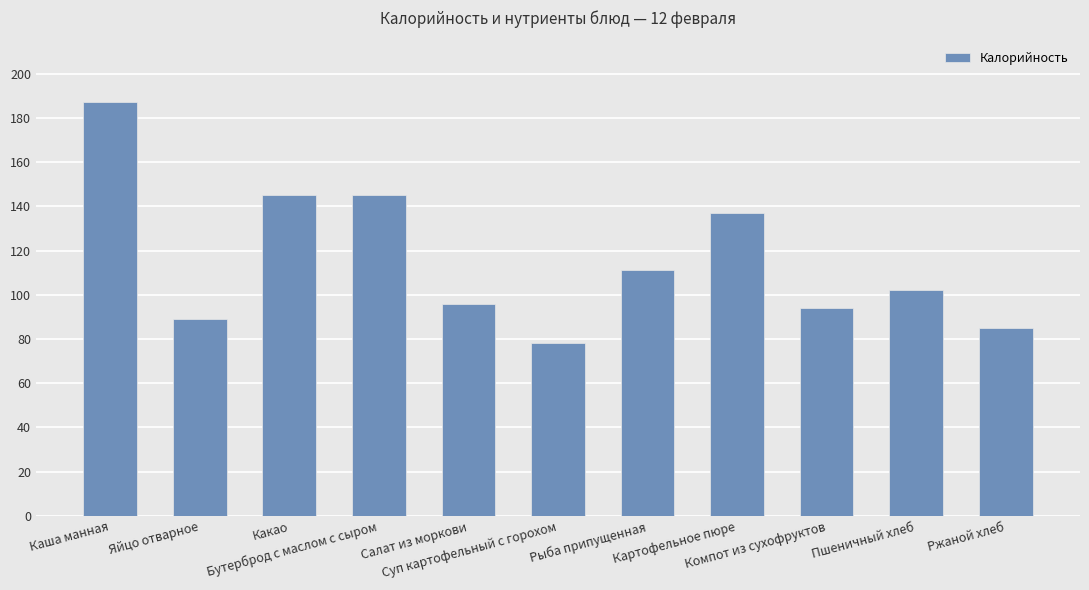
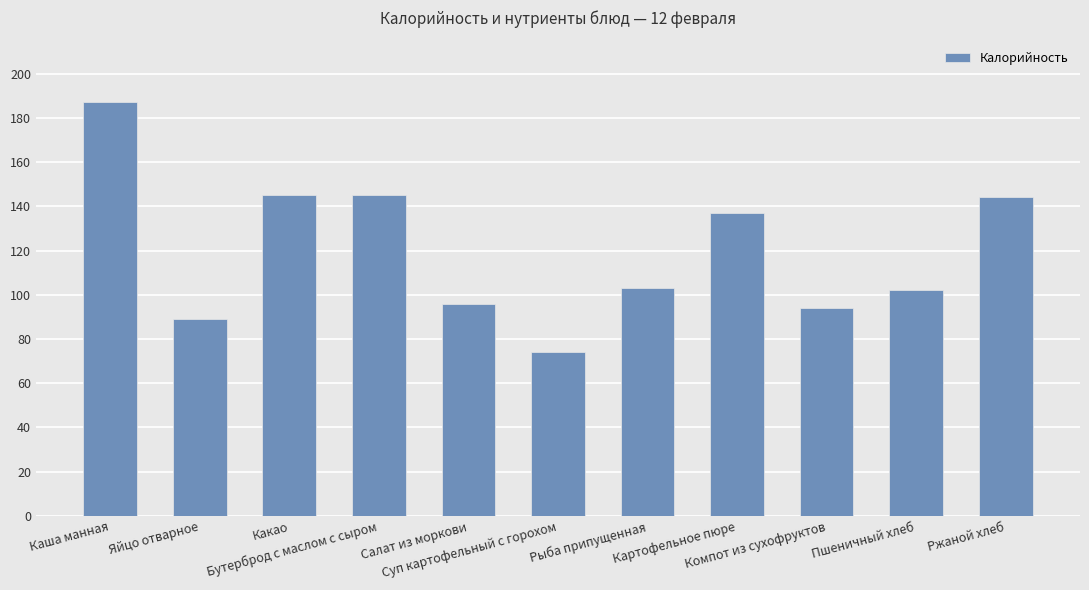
  {
    "Каша манная": 187,
    "Яйцо отварное": 89,
    "Какао": 145,
    "Бутерброд с маслом с сыром": 145,
    "Салат из моркови": 96,
-   "Суп картофельный с горохом": 78,
-   "Рыба припущенная": 111,
+   "Суп картофельный с горохом": 74,
+   "Рыба припущенная": 103,
    "Картофельное пюре": 137,
    "Компот из сухофруктов": 94,
    "Пшеничный хлеб": 102,
-   "Ржаной хлеб": 85
+   "Ржаной хлеб": 144
  }
